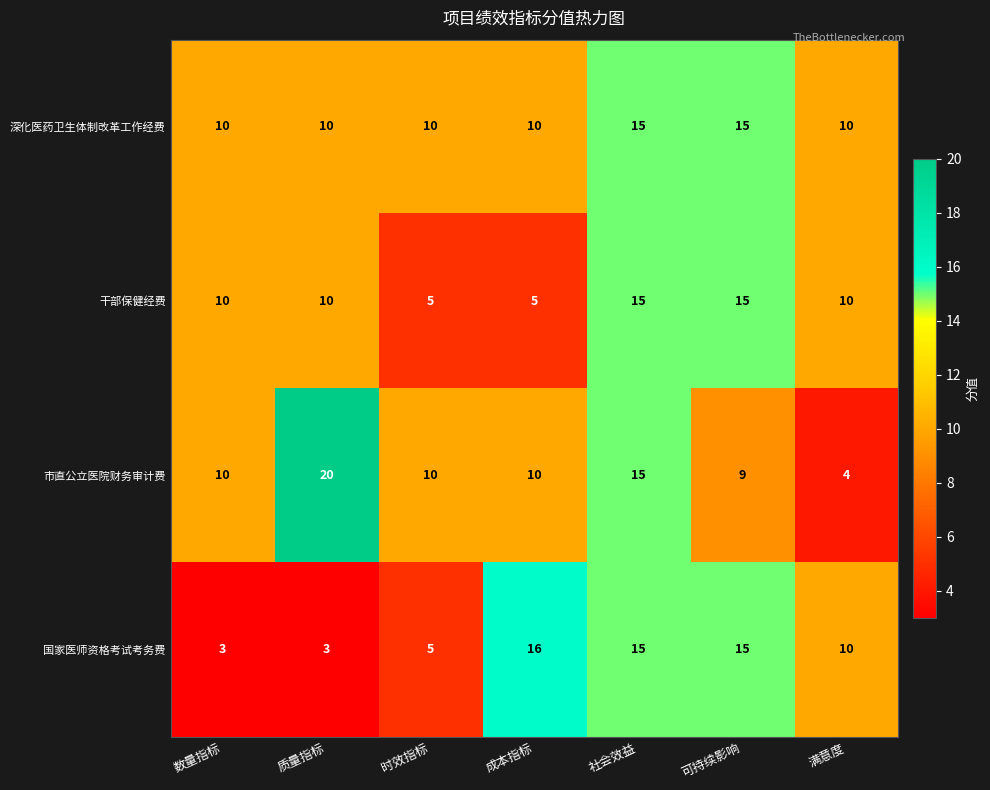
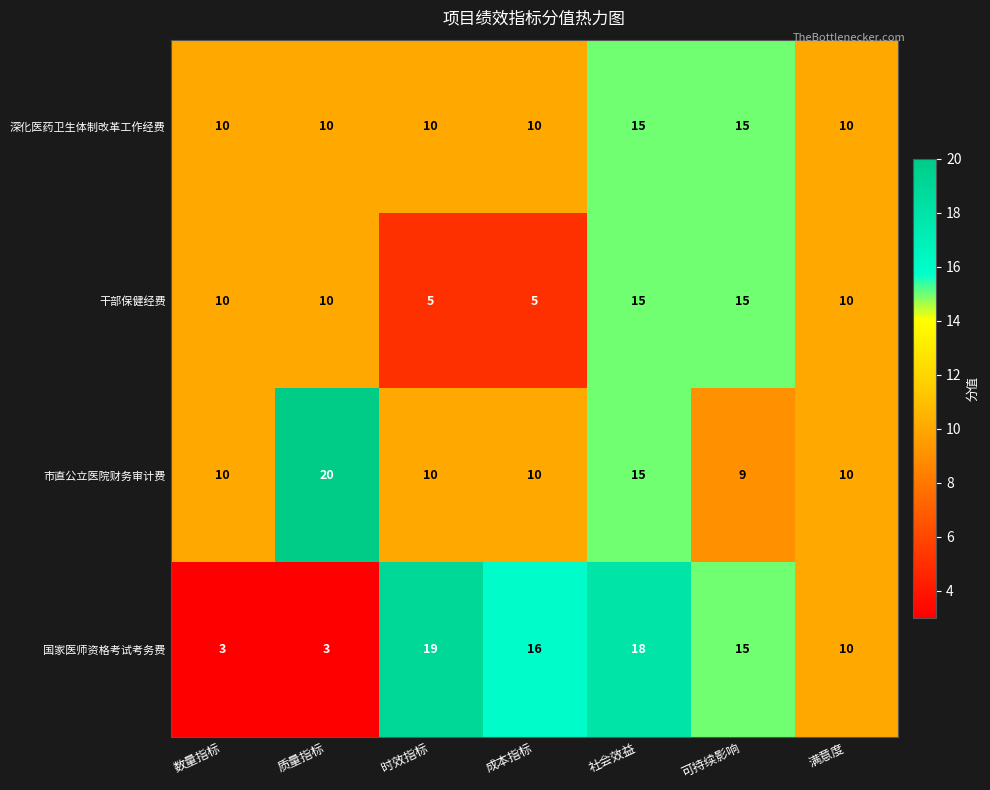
  {
    "深化医药卫生体制改革工作经费": {
      "数量指标": 10,
      "质量指标": 10,
      "时效指标": 10,
      "成本指标": 10,
      "社会效益": 15,
      "可持续影响": 15,
      "满意度": 10
    },
    "干部保健经费": {
      "数量指标": 10,
      "质量指标": 10,
      "时效指标": 5,
      "成本指标": 5,
      "社会效益": 15,
      "可持续影响": 15,
      "满意度": 10
    },
    "市直公立医院财务审计费": {
      "数量指标": 10,
      "质量指标": 20,
      "时效指标": 10,
      "成本指标": 10,
      "社会效益": 15,
      "可持续影响": 9,
-     "满意度": 4
+     "满意度": 10
    },
    "国家医师资格考试考务费": {
      "数量指标": 3,
      "质量指标": 3,
-     "时效指标": 5,
+     "时效指标": 19,
      "成本指标": 16,
-     "社会效益": 15,
+     "社会效益": 18,
      "可持续影响": 15,
      "满意度": 10
    }
  }
